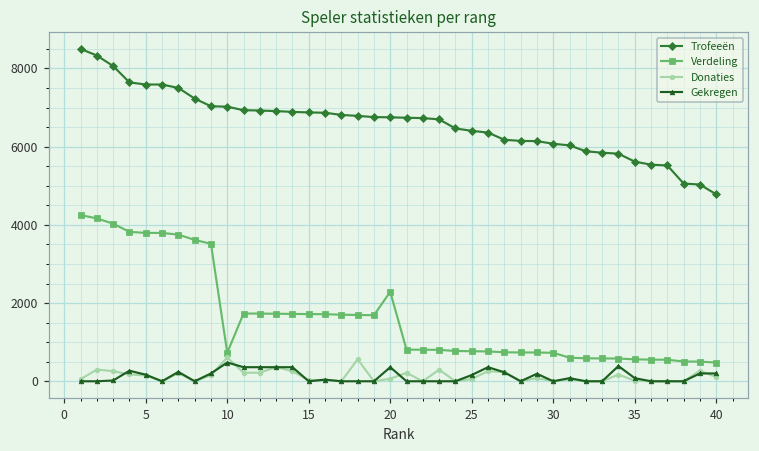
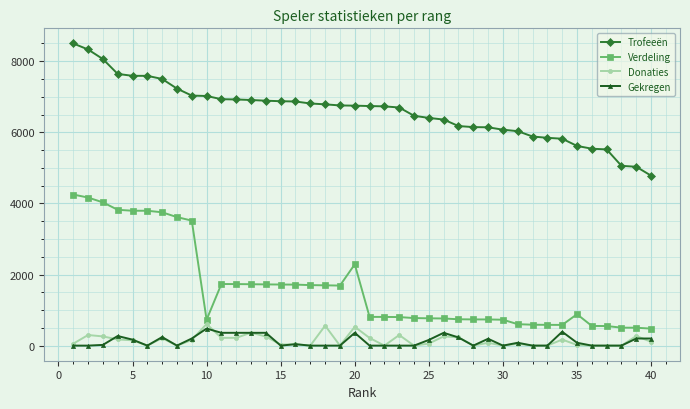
  {
    "Verdeling": {
      "5": 3800,
      "10": 700,
      "15": 1700,
      "20": 2300,
      "25": 800,
      "30": 700,
-     "35": 600,
+     "35": 900,
      "40": 500
    },
    "Donaties": {
      "10": 600,
-     "20": 100,
+     "20": 500,
      "25": 100,
      "40": 100
    }
  }
